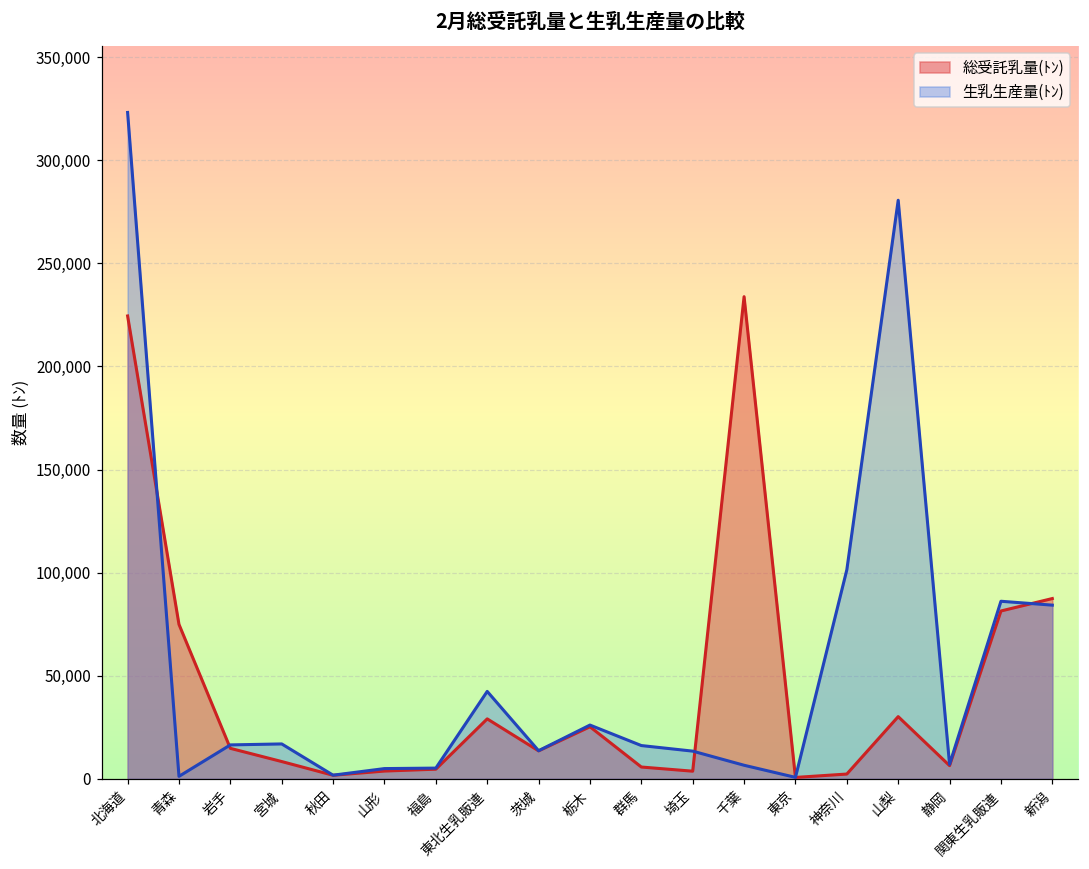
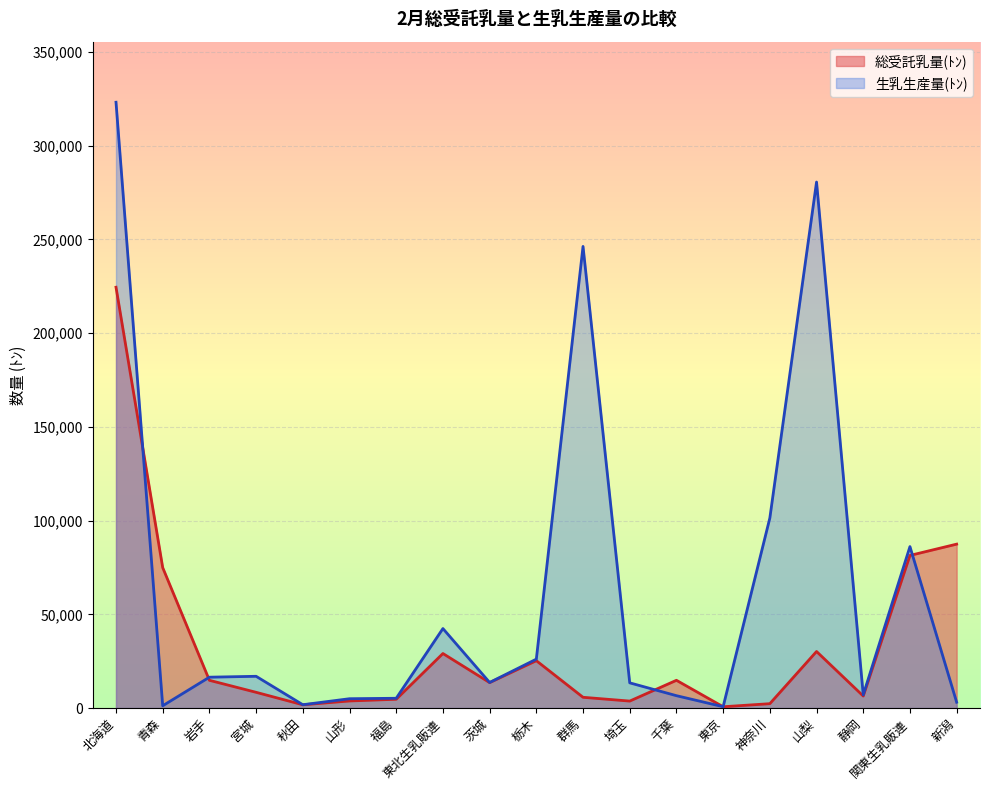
  {
    "総受託乳量(ﾄﾝ)": {
      "北海道": "224,000",
      "青森": "75,000",
      "岩手": "15,000",
      "宮城": "8,000",
      "東北生乳販連": "29,000",
      "群馬": "6,000",
      "埼玉": "4,000",
-     "千葉": "234,000",
+     "千葉": "15,000",
      "神奈川": "2,000",
      "山梨": "30,000",
      "関東生乳販連": "81,000",
      "新潟": "87,000"
    },
    "生乳生産量(ﾄﾝ)": {
      "北海道": "323,000",
      "青森": "1,000",
      "岩手": "16,000",
      "宮城": "17,000",
      "東北生乳販連": "42,000",
-     "群馬": "16,000",
+     "群馬": "246,000",
      "埼玉": "13,000",
      "千葉": "7,000",
      "神奈川": "101,000",
      "山梨": "281,000",
      "関東生乳販連": "86,000",
-     "新潟": "84,000"
+     "新潟": "3,000"
    }
  }
